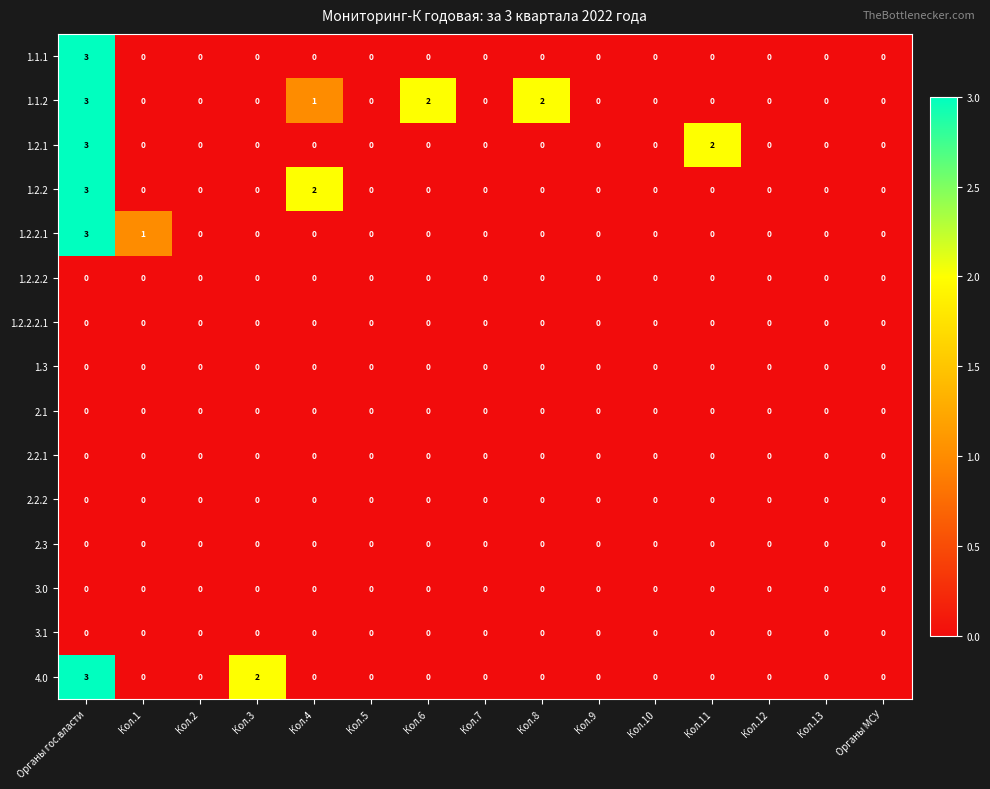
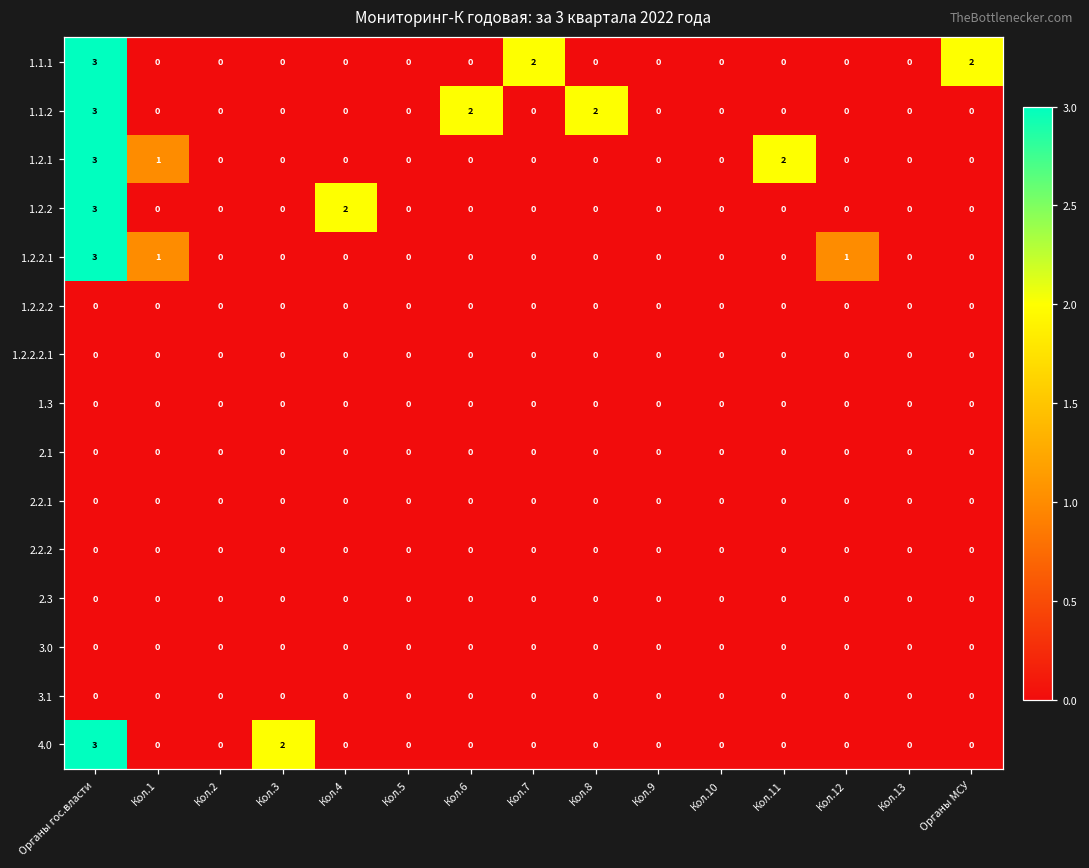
  {
    "1.1.1": {
      "Органы гос.власти": 3,
      "Кол.1": 0,
      "Кол.2": 0,
      "Кол.3": 0,
      "Кол.4": 0,
      "Кол.5": 0,
      "Кол.6": 0,
-     "Кол.7": 0,
+     "Кол.7": 2,
      "Кол.8": 0,
      "Кол.9": 0,
      "Кол.10": 0,
      "Кол.11": 0,
      "Кол.12": 0,
      "Кол.13": 0,
-     "Органы МСУ": 0
+     "Органы МСУ": 2
    },
    "1.1.2": {
      "Органы гос.власти": 3,
      "Кол.1": 0,
      "Кол.2": 0,
      "Кол.3": 0,
-     "Кол.4": 1,
+     "Кол.4": 0,
      "Кол.5": 0,
      "Кол.6": 2,
      "Кол.7": 0,
      "Кол.8": 2,
      "Кол.9": 0,
      "Кол.10": 0,
      "Кол.11": 0,
      "Кол.12": 0,
      "Кол.13": 0,
      "Органы МСУ": 0
    },
    "1.2.1": {
      "Органы гос.власти": 3,
-     "Кол.1": 0,
+     "Кол.1": 1,
      "Кол.2": 0,
      "Кол.3": 0,
      "Кол.4": 0,
      "Кол.5": 0,
      "Кол.6": 0,
      "Кол.7": 0,
      "Кол.8": 0,
      "Кол.9": 0,
      "Кол.10": 0,
      "Кол.11": 2,
      "Кол.12": 0,
      "Кол.13": 0,
      "Органы МСУ": 0
    },
    "1.2.2.1": {
      "Органы гос.власти": 3,
      "Кол.1": 1,
      "Кол.2": 0,
      "Кол.3": 0,
      "Кол.4": 0,
      "Кол.5": 0,
      "Кол.6": 0,
      "Кол.7": 0,
      "Кол.8": 0,
      "Кол.9": 0,
      "Кол.10": 0,
      "Кол.11": 0,
-     "Кол.12": 0,
+     "Кол.12": 1,
      "Кол.13": 0,
      "Органы МСУ": 0
    }
  }
